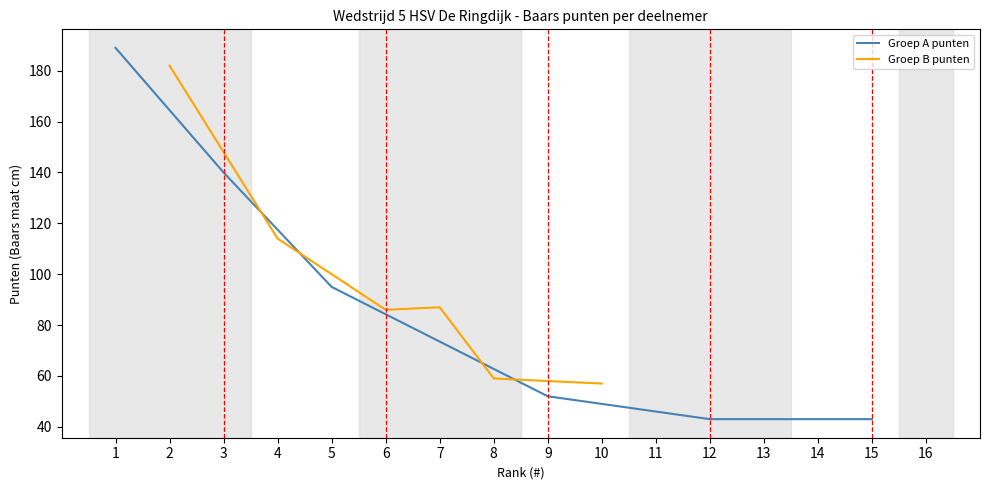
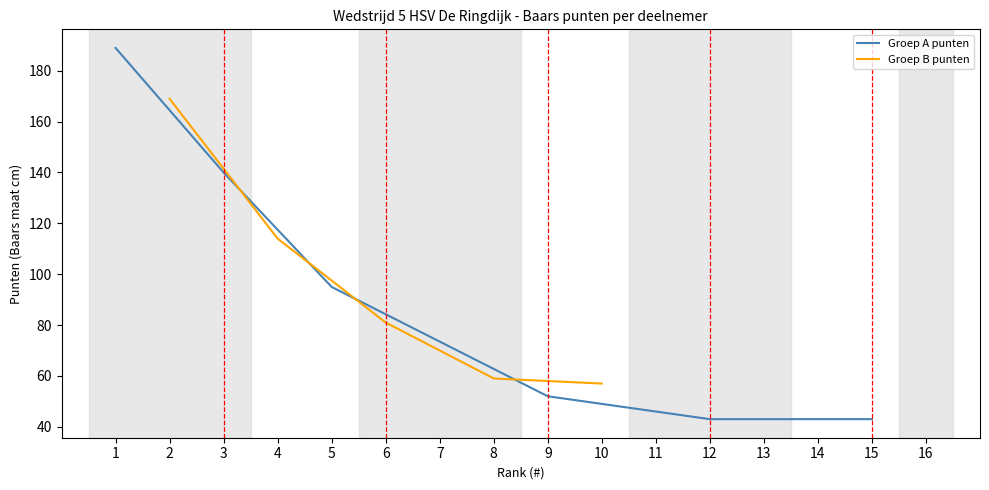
  {
    "Groep A punten": {
      "1": 189,
      "3": 140,
      "5": 95,
      "9": 52,
      "12": 43,
      "15": 43
    },
    "Groep B punten": {
-     "2": 182,
+     "2": 169,
      "4": 114,
-     "6": 86,
-     "7": 87,
+     "6": 81,
+     "7": 70,
      "8": 59,
      "10": 57
    }
  }
